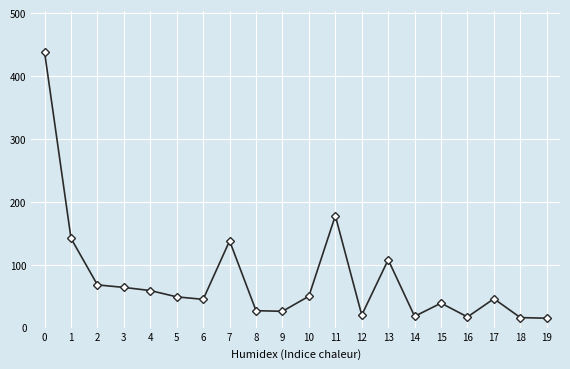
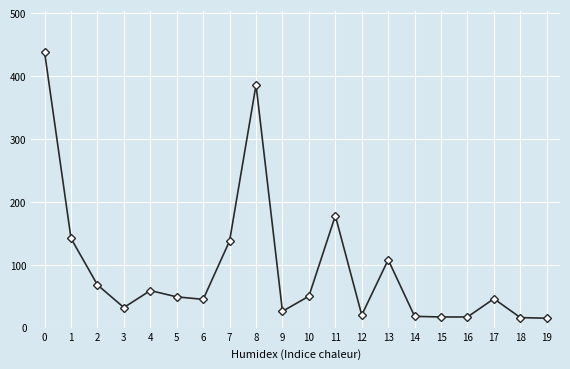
  {
    "0": 440,
    "1": 140,
    "2": 70,
-   "3": 60,
+   "3": 30,
    "4": 60,
    "5": 50,
    "6": 50,
    "7": 140,
-   "8": 30,
+   "8": 390,
    "9": 30,
    "10": 50,
    "11": 180,
    "12": 20,
    "13": 110,
    "14": 20,
-   "15": 40,
+   "15": 20,
    "16": 20,
    "17": 50,
    "18": 20,
    "19": 20
  }
